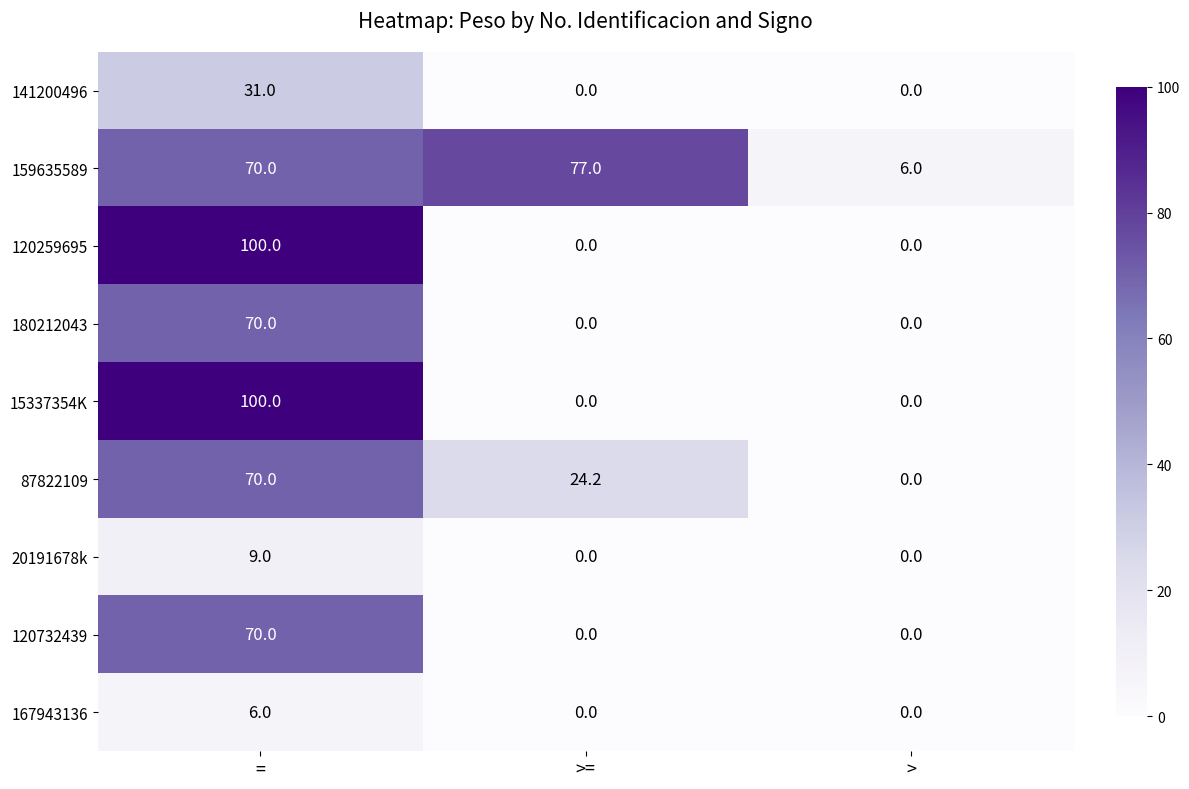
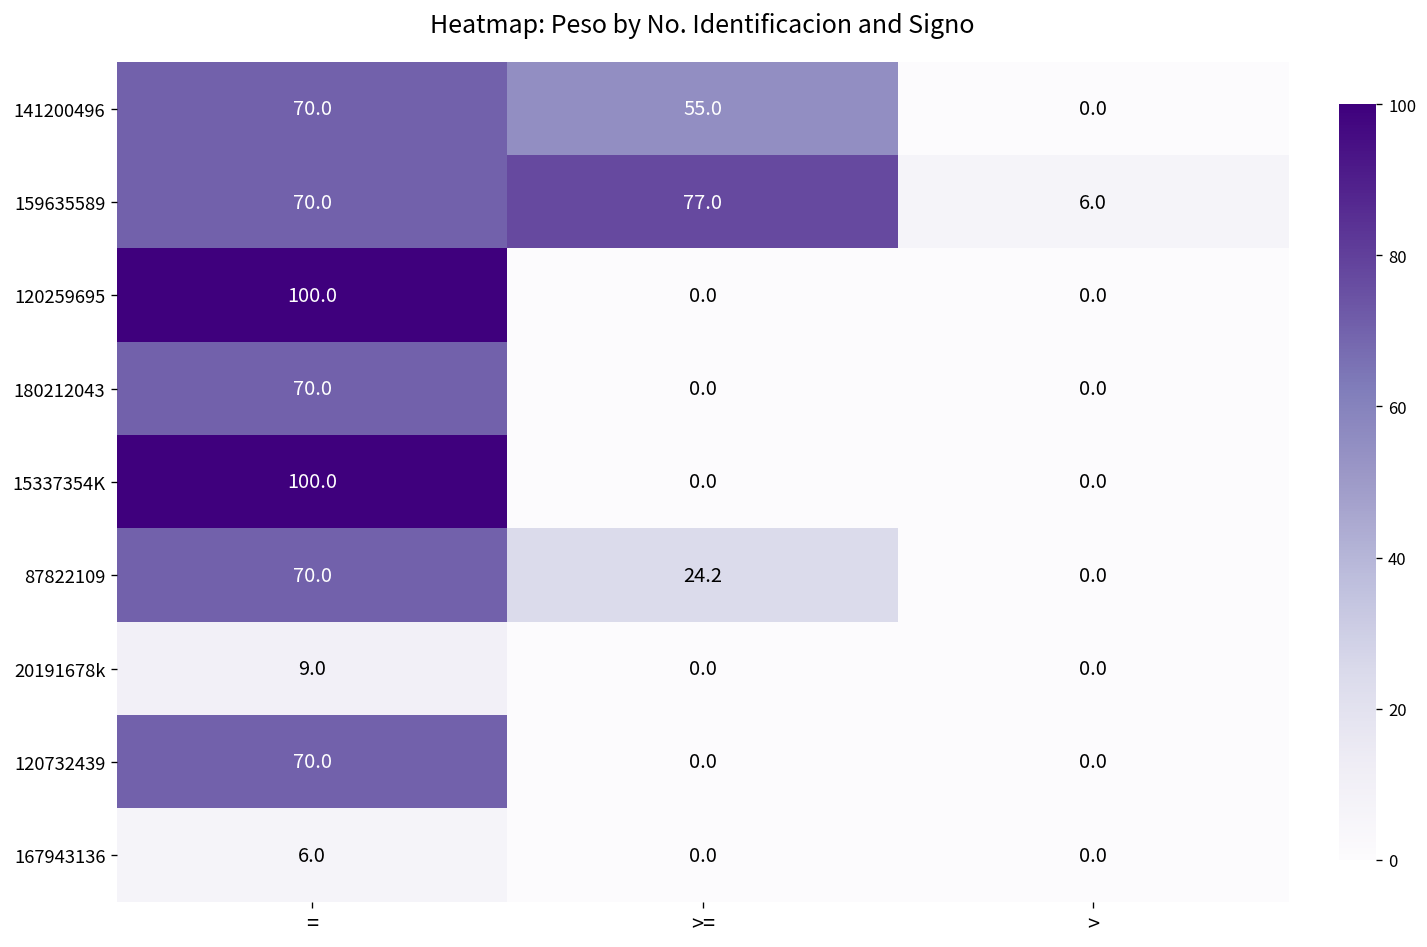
  {
    "141200496": {
-     "=": 31.0,
-     ">=": 0.0,
+     "=": 70.0,
+     ">=": 55.0,
      ">": 0.0
    },
    "159635589": {
      "=": 70.0,
      ">=": 77.0,
      ">": 6.0
    },
    "120259695": {
      "=": 100.0,
      ">=": 0.0,
      ">": 0.0
    },
    "180212043": {
      "=": 70.0,
      ">=": 0.0,
      ">": 0.0
    },
    "15337354K": {
      "=": 100.0,
      ">=": 0.0,
      ">": 0.0
    },
    "87822109": {
      "=": 70.0,
      ">=": 24.2,
      ">": 0.0
    },
    "20191678k": {
      "=": 9.0,
      ">=": 0.0,
      ">": 0.0
    },
    "120732439": {
      "=": 70.0,
      ">=": 0.0,
      ">": 0.0
    },
    "167943136": {
      "=": 6.0,
      ">=": 0.0,
      ">": 0.0
    }
  }
